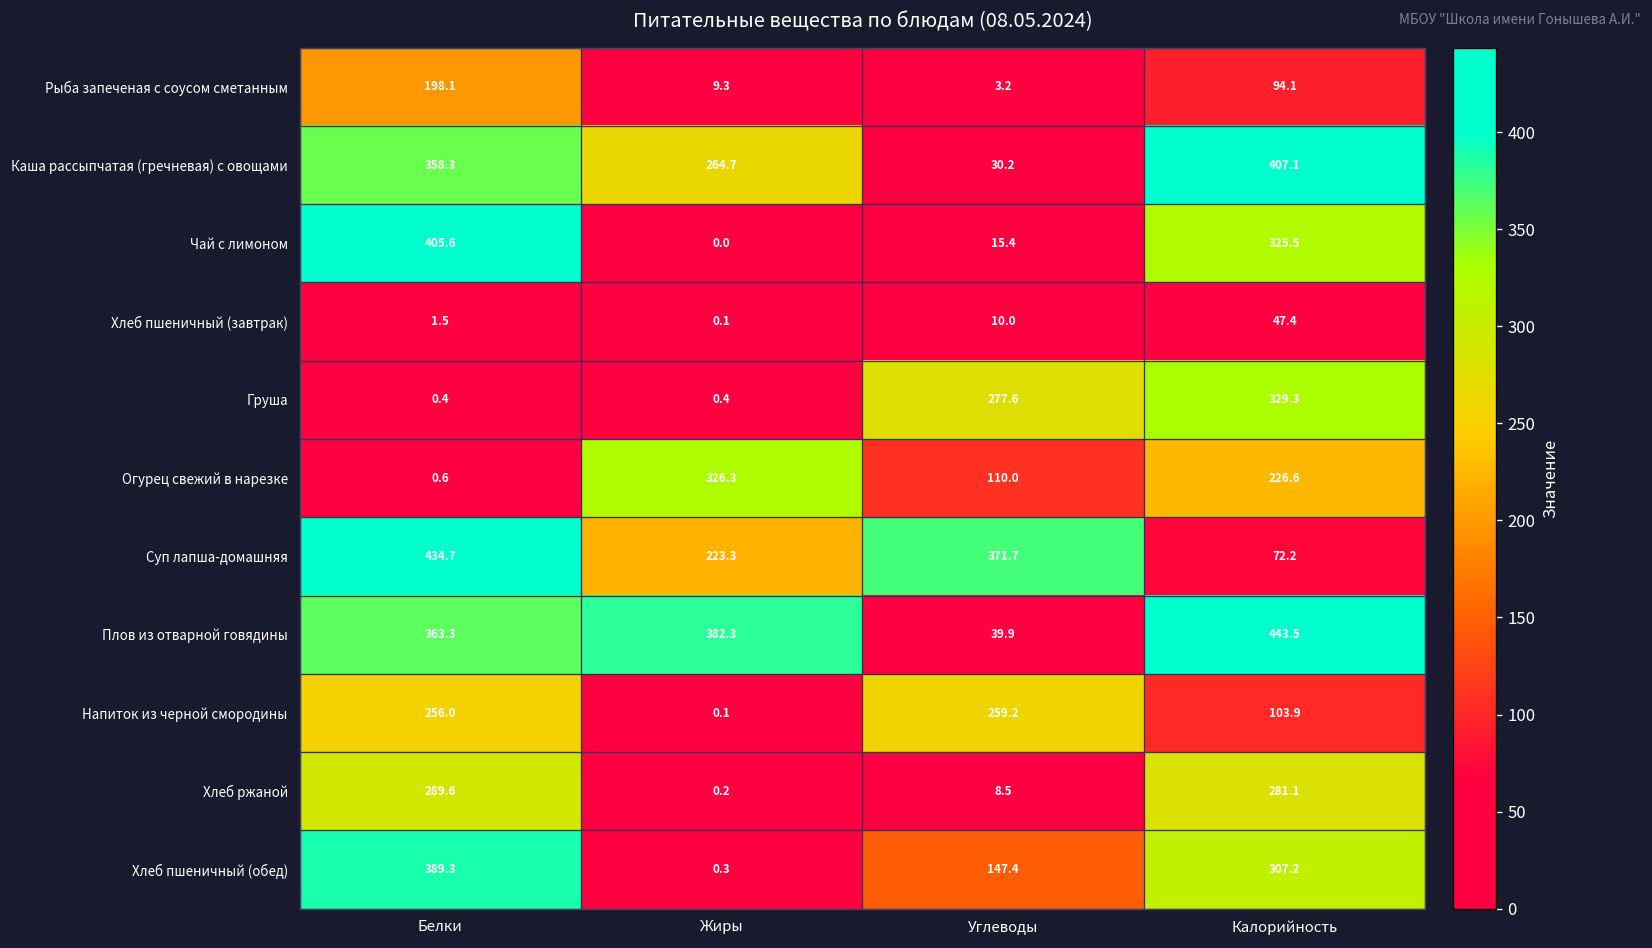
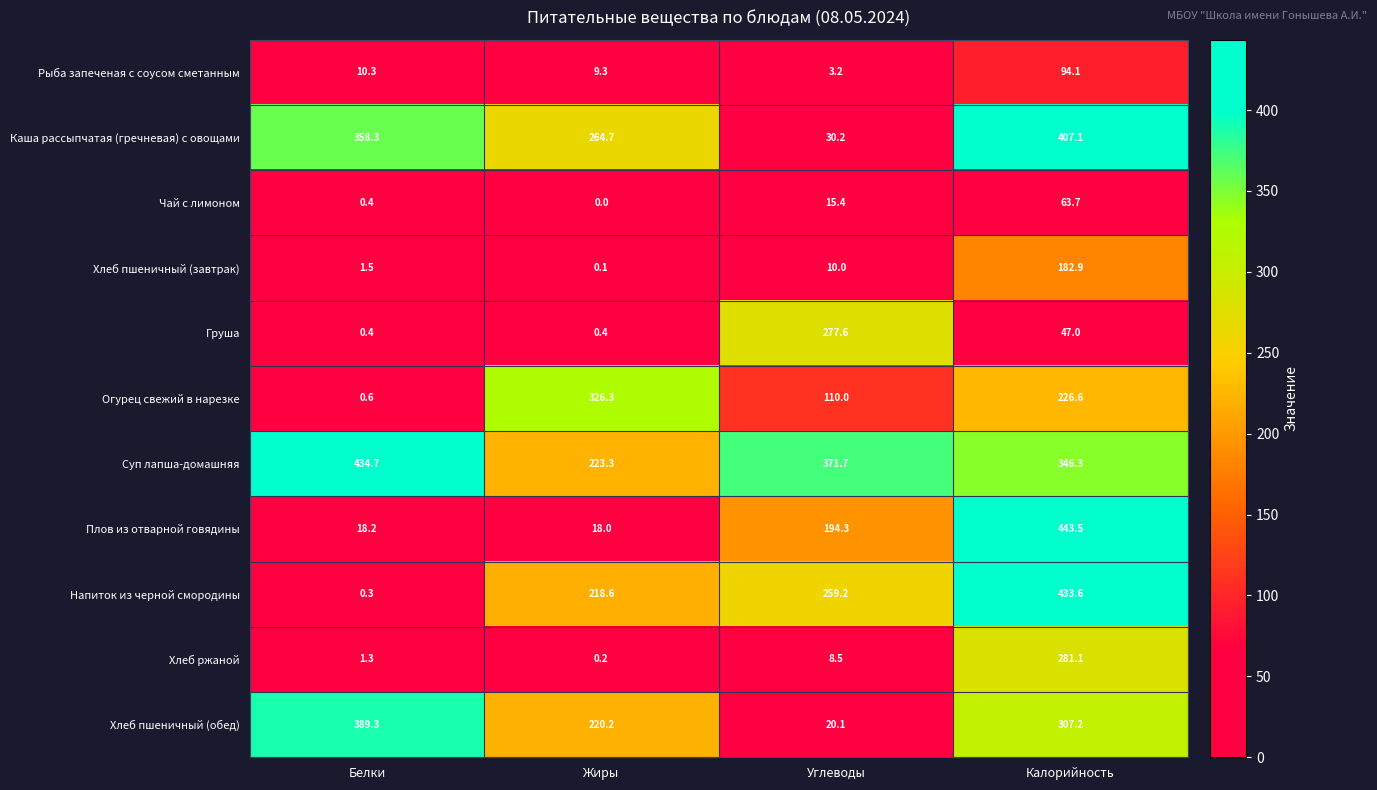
  {
    "Рыба запеченая с соусом сметанным": {
-     "Белки": 198.1,
+     "Белки": 10.3,
      "Жиры": 9.3,
      "Углеводы": 3.2,
      "Калорийность": 94.1
    },
    "Каша рассыпчатая (гречневая) с овощами": {
      "Белки": 358.3,
      "Жиры": 264.7,
      "Углеводы": 30.2,
      "Калорийность": 407.1
    },
    "Чай с лимоном": {
-     "Белки": 405.6,
+     "Белки": 0.4,
      "Жиры": 0.0,
      "Углеводы": 15.4,
-     "Калорийность": 325.5
+     "Калорийность": 63.7
    },
    "Хлеб пшеничный (завтрак)": {
      "Белки": 1.5,
      "Жиры": 0.1,
      "Углеводы": 10.0,
-     "Калорийность": 47.4
+     "Калорийность": 182.9
    },
    "Груша": {
      "Белки": 0.4,
      "Жиры": 0.4,
      "Углеводы": 277.6,
-     "Калорийность": 329.3
+     "Калорийность": 47.0
    },
    "Огурец свежий в нарезке": {
      "Белки": 0.6,
      "Жиры": 326.3,
      "Углеводы": 110.0,
      "Калорийность": 226.6
    },
    "Суп лапша-домашняя": {
      "Белки": 434.7,
      "Жиры": 223.3,
      "Углеводы": 371.7,
-     "Калорийность": 72.2
+     "Калорийность": 346.3
    },
    "Плов из отварной говядины": {
-     "Белки": 363.3,
-     "Жиры": 382.3,
-     "Углеводы": 39.9,
+     "Белки": 18.2,
+     "Жиры": 18.0,
+     "Углеводы": 194.3,
      "Калорийность": 443.5
    },
    "Напиток из черной смородины": {
-     "Белки": 256.0,
-     "Жиры": 0.1,
+     "Белки": 0.3,
+     "Жиры": 218.6,
      "Углеводы": 259.2,
-     "Калорийность": 103.9
+     "Калорийность": 433.6
    },
    "Хлеб ржаной": {
-     "Белки": 289.6,
+     "Белки": 1.3,
      "Жиры": 0.2,
      "Углеводы": 8.5,
      "Калорийность": 281.1
    },
    "Хлеб пшеничный (обед)": {
      "Белки": 389.3,
-     "Жиры": 0.3,
-     "Углеводы": 147.4,
+     "Жиры": 220.2,
+     "Углеводы": 20.1,
      "Калорийность": 307.2
    }
  }
